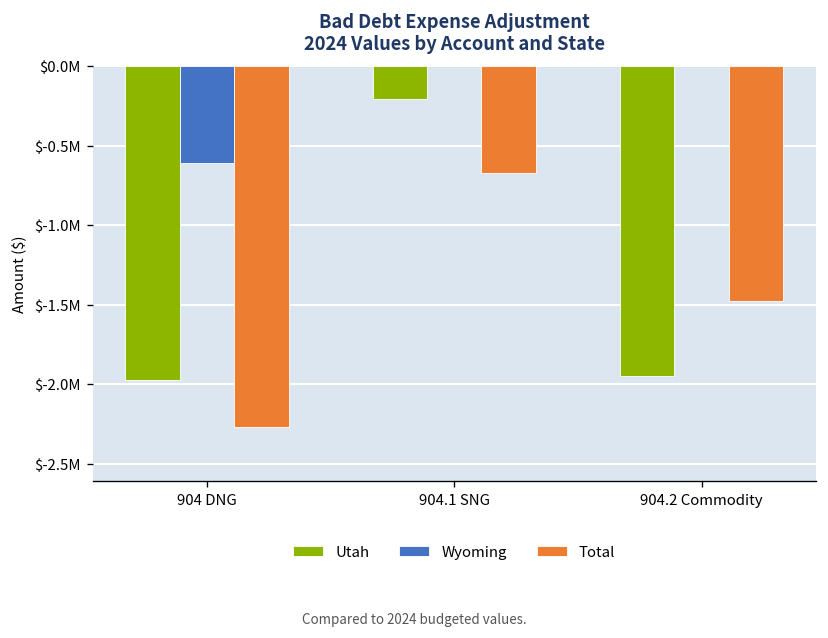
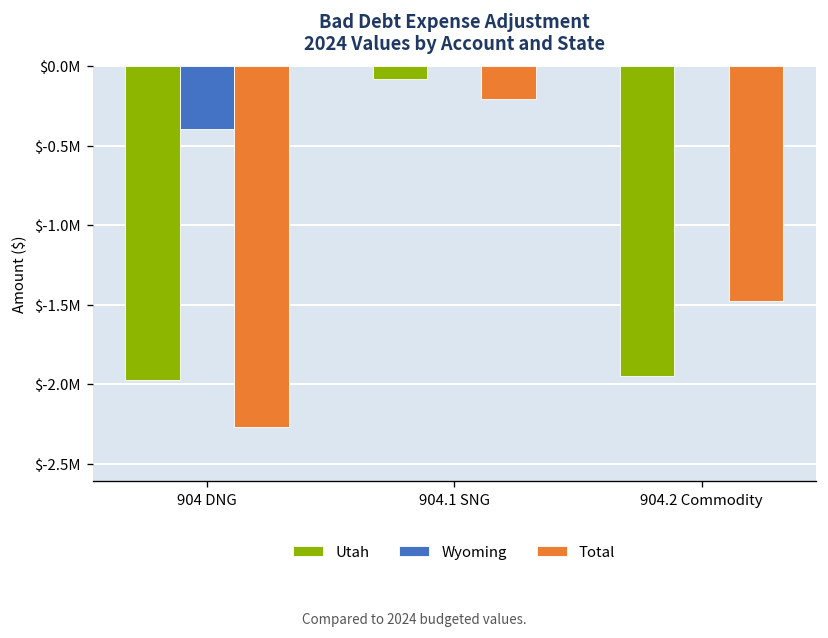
  {
    "Utah": {
      "904 DNG": "$-1970000",
-     "904.1 SNG": "$-210000",
+     "904.1 SNG": "$-80000",
      "904.2 Commodity": "$-1950000"
    },
    "Wyoming": {
-     "904 DNG": "$-610000",
+     "904 DNG": "$-390000",
      "904.1 SNG": "$0",
      "904.2 Commodity": "$0"
    },
    "Total": {
      "904 DNG": "$-2270000",
-     "904.1 SNG": "$-670000",
+     "904.1 SNG": "$-210000",
      "904.2 Commodity": "$-1480000"
    }
  }
